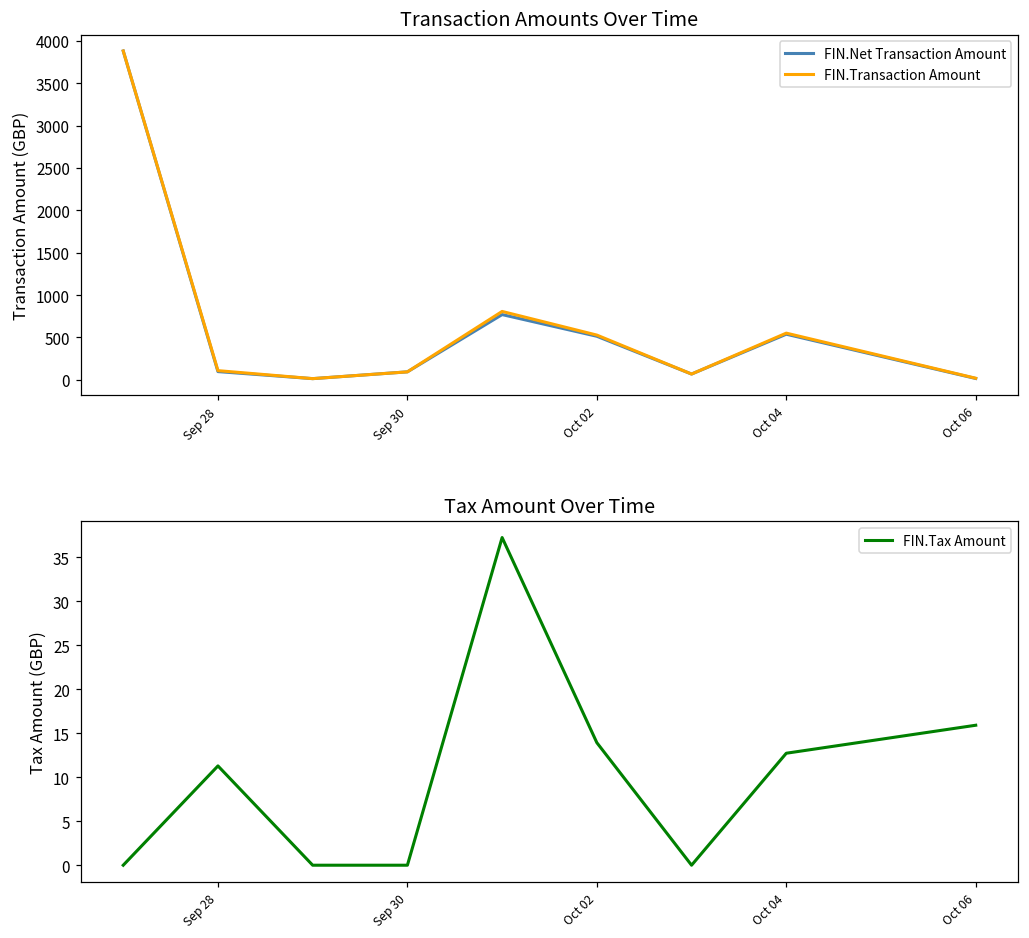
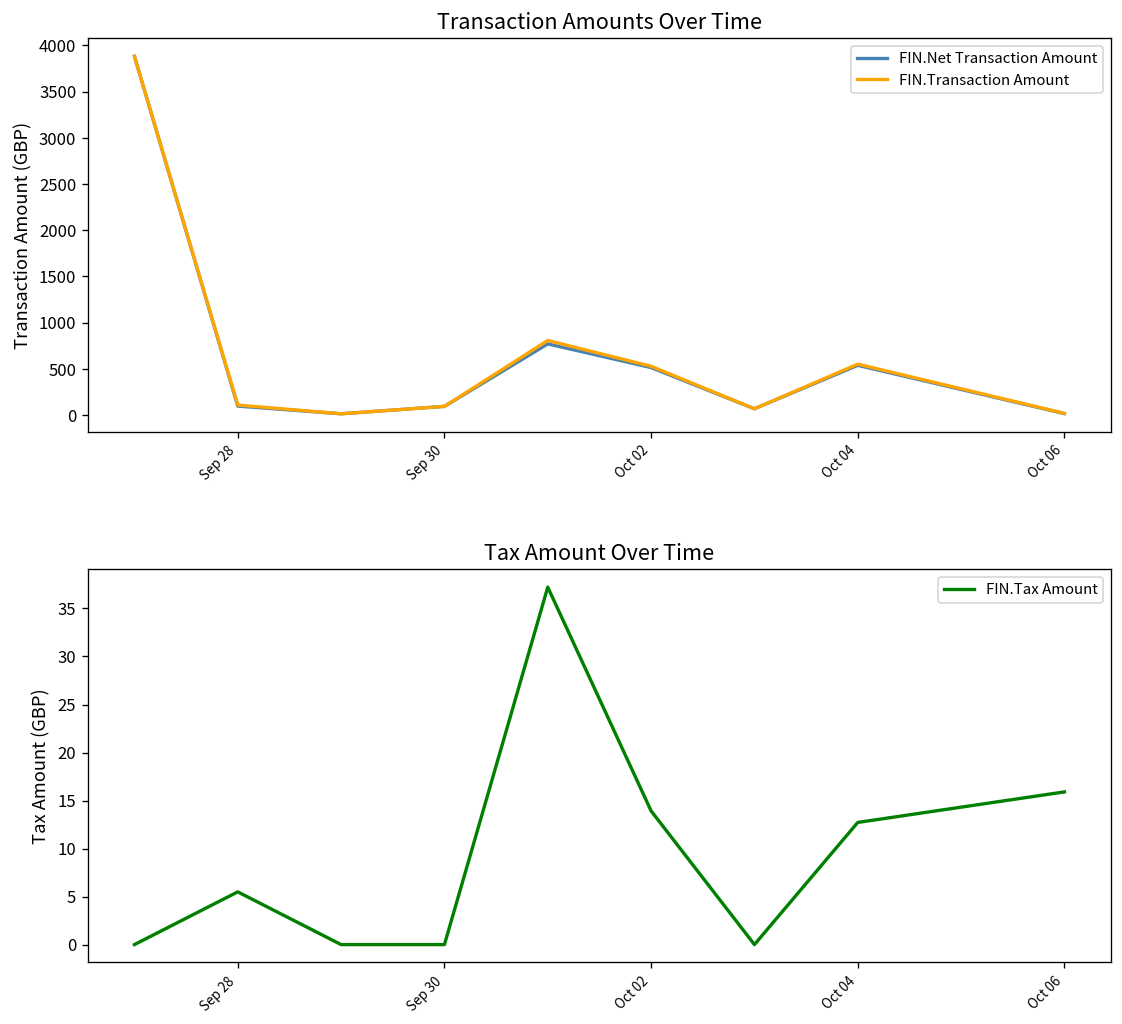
  {
    "Tax Amount Over Time": {
-     "Sep 28": 11,
+     "Sep 28": 5,
      "Sep 30": 0,
      "Oct 02": 14,
      "Oct 04": 13,
      "Oct 06": 16
    }
  }
